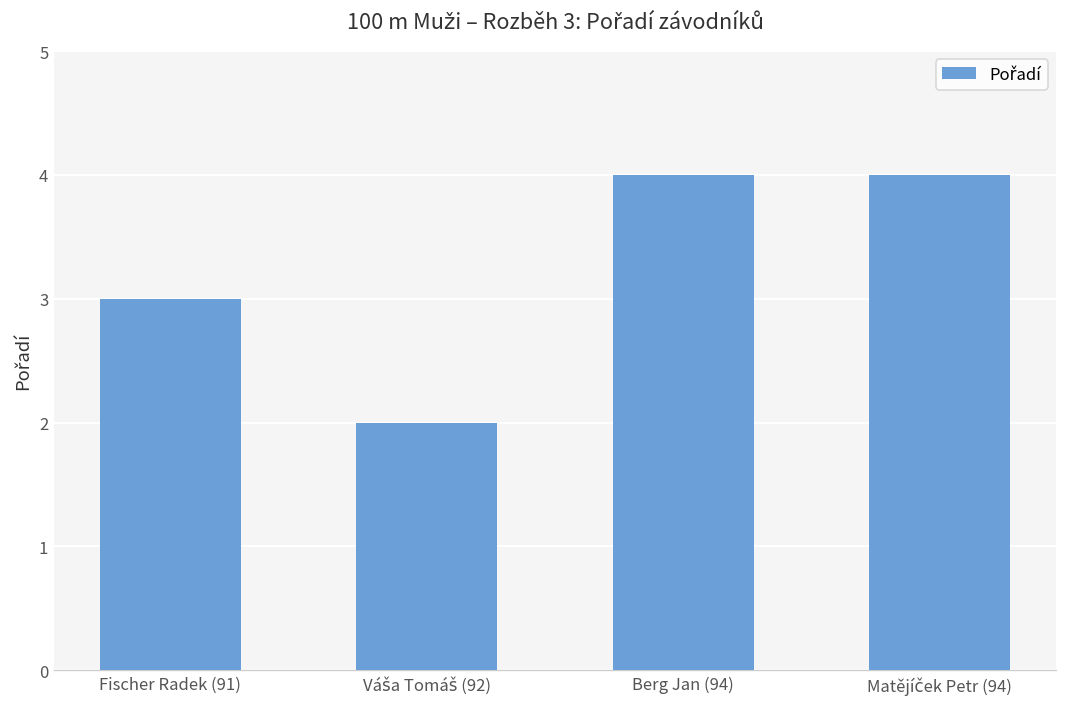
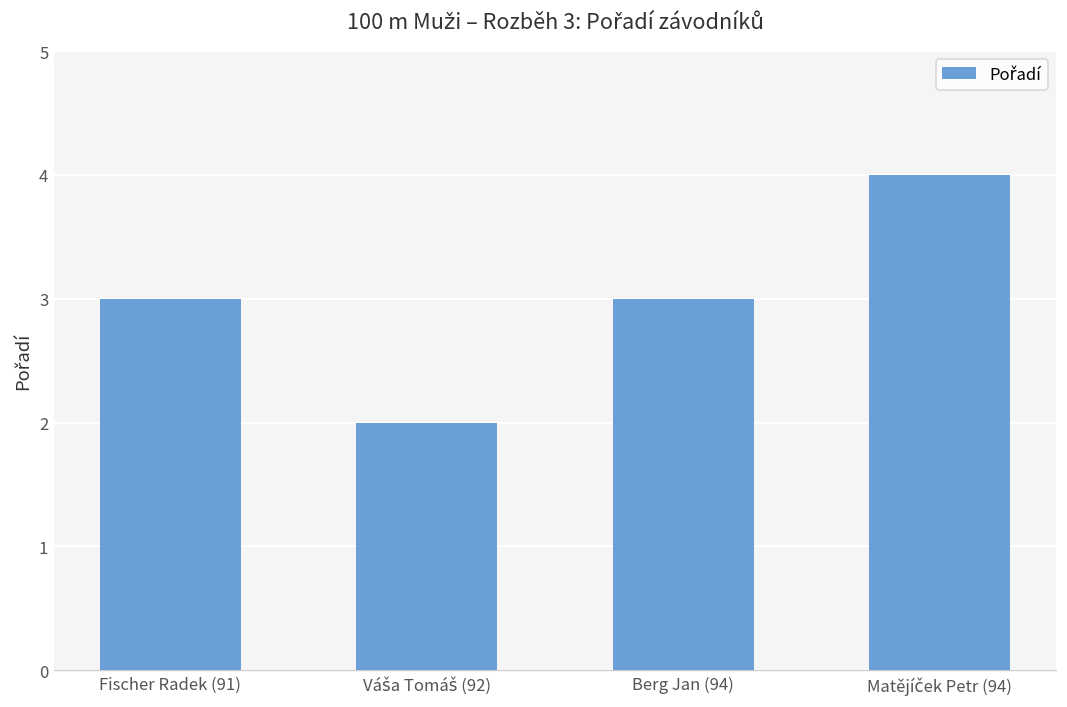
  {
    "Fischer Radek (91)": 3,
    "Váša Tomáš (92)": 2,
-   "Berg Jan (94)": 4,
+   "Berg Jan (94)": 3,
    "Matějíček Petr (94)": 4
  }
